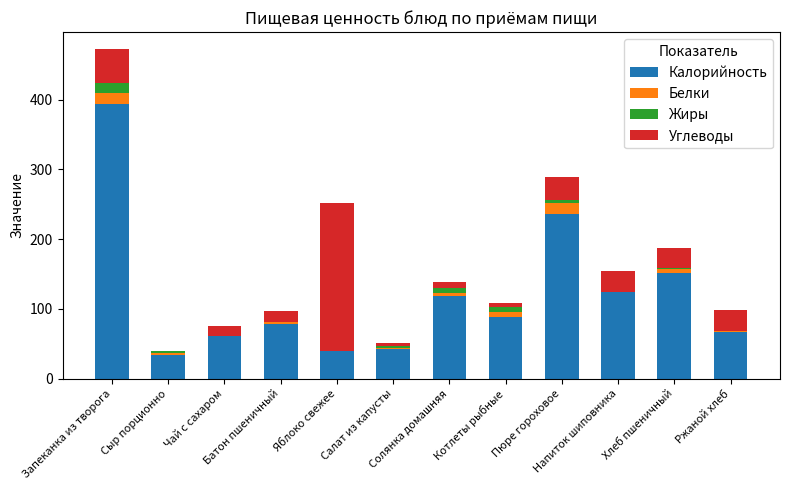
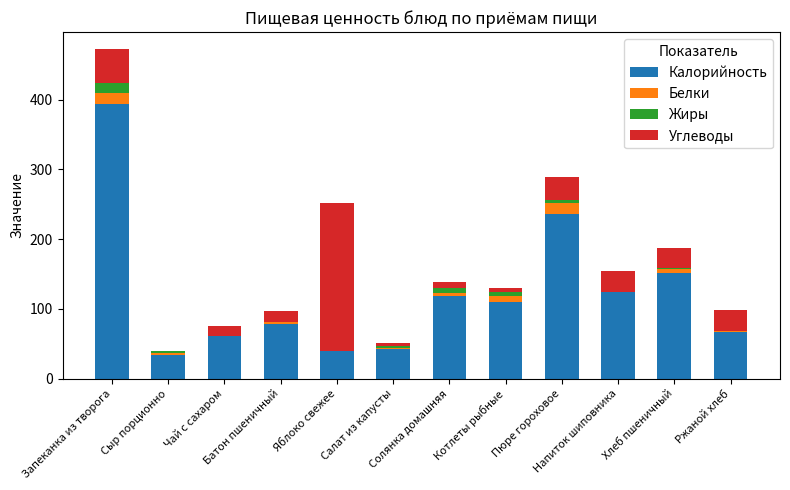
  {
    "Калорийность": {
      "Запеканка из творога": 390,
      "Сыр порционно": 30,
      "Чай с сахаром": 60,
      "Батон пшеничный": 80,
      "Яблоко свежее": 40,
      "Салат из капусты": 40,
      "Солянка домашняя": 120,
-     "Котлеты рыбные": 90,
+     "Котлеты рыбные": 110,
      "Пюре гороховое": 240,
      "Напиток шиповника": 120,
      "Хлеб пшеничный": 150,
      "Ржаной хлеб": 70
    },
    "Белки": {
      "Запеканка из творога": 20,
      "Чай с сахаром": 0,
      "Яблоко свежее": 0,
      "Солянка домашняя": 10,
      "Котлеты рыбные": 10,
      "Пюре гороховое": 20,
      "Хлеб пшеничный": 10
    },
    "Жиры": {
      "Запеканка из творога": 10,
      "Чай с сахаром": 0,
      "Яблоко свежее": 0,
      "Солянка домашняя": 10,
      "Котлеты рыбные": 10,
      "Пюре гороховое": 0,
      "Напиток шиповника": 0,
      "Ржаной хлеб": 0
    },
    "Углеводы": {
      "Запеканка из творога": 50,
      "Сыр порционно": 0,
      "Чай с сахаром": 20,
      "Батон пшеничный": 20,
      "Яблоко свежее": 210,
      "Салат из капусты": 0,
      "Солянка домашняя": 10,
      "Котлеты рыбные": 10,
      "Пюре гороховое": 30,
      "Напиток шиповника": 30,
      "Хлеб пшеничный": 30,
      "Ржаной хлеб": 30
    }
  }
